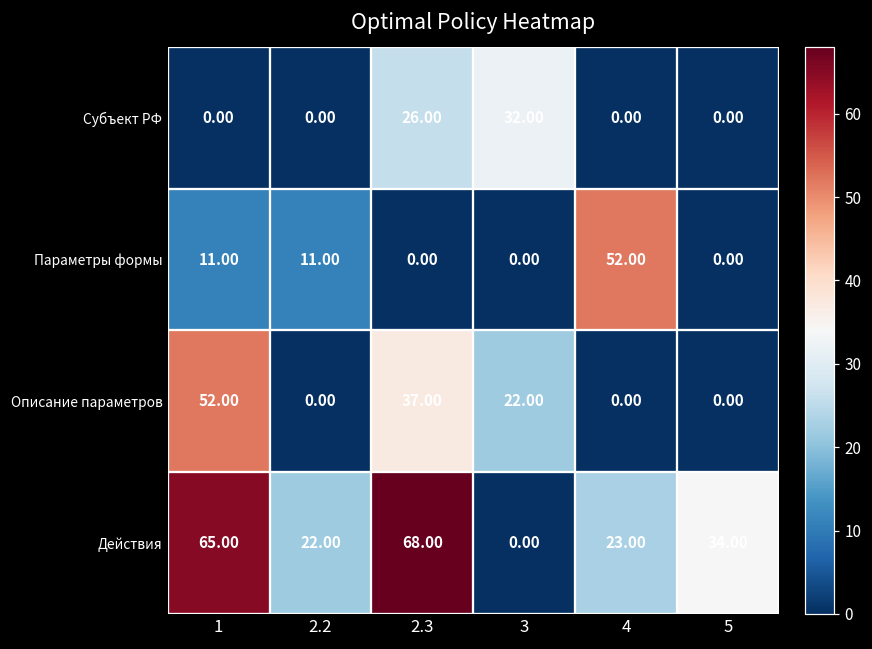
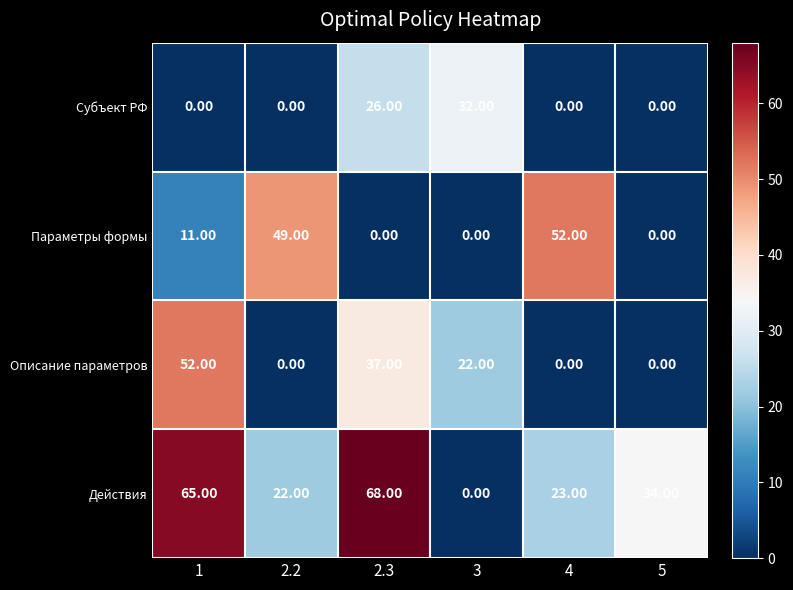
  {
    "Субъект РФ": {
      "1": 0.00,
      "2.2": 0.00,
      "2.3": 26.00,
      "4": 0.00,
      "5": 0.00
    },
    "Параметры формы": {
      "1": 11.00,
-     "2.2": 11.00,
+     "2.2": 49.00,
      "2.3": 0.00,
      "3": 0.00,
      "4": 52.00,
      "5": 0.00
    },
    "Описание параметров": {
      "1": 52.00,
      "2.2": 0.00,
      "3": 22.00,
      "4": 0.00,
      "5": 0.00
    },
    "Действия": {
      "1": 65.00,
      "2.2": 22.00,
      "2.3": 68.00,
      "3": 0.00,
      "4": 23.00
    }
  }
